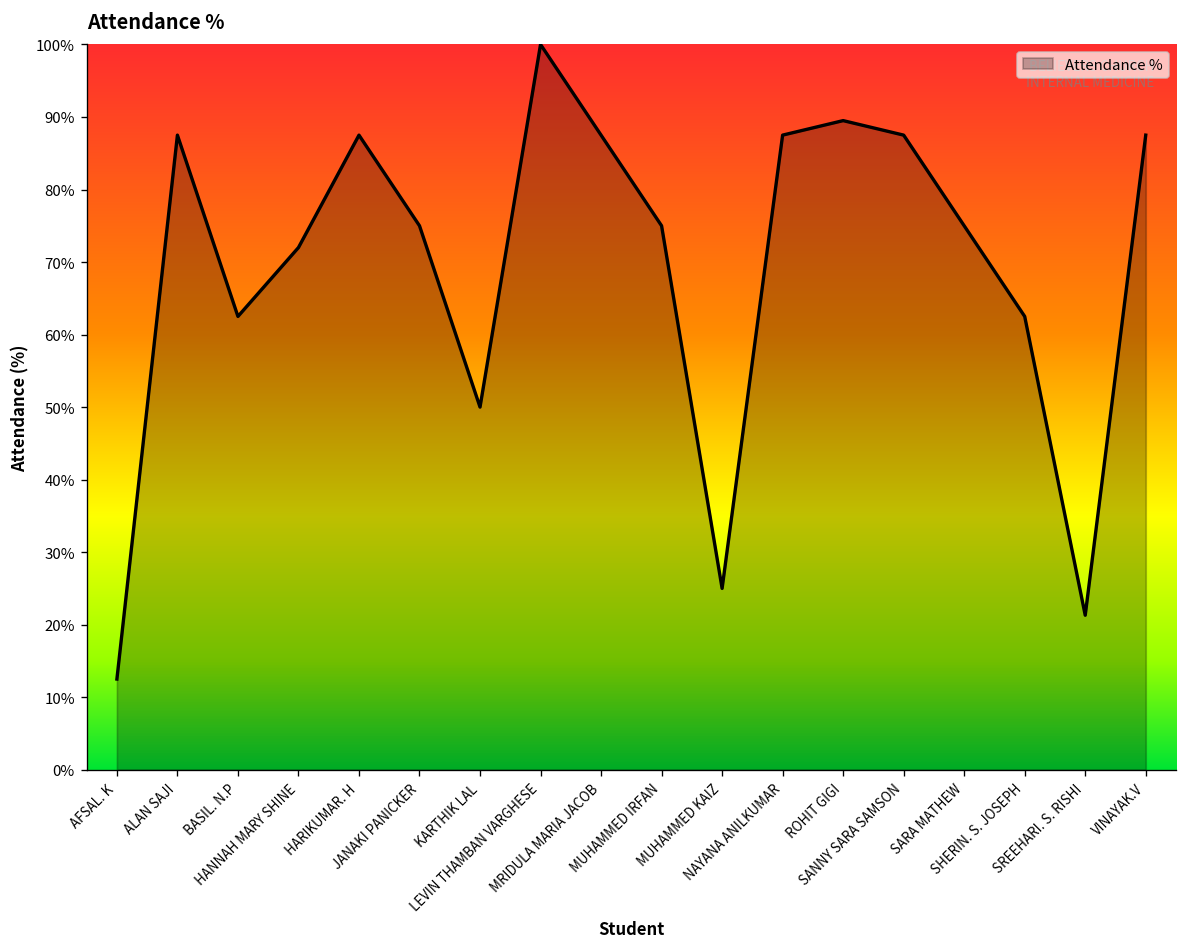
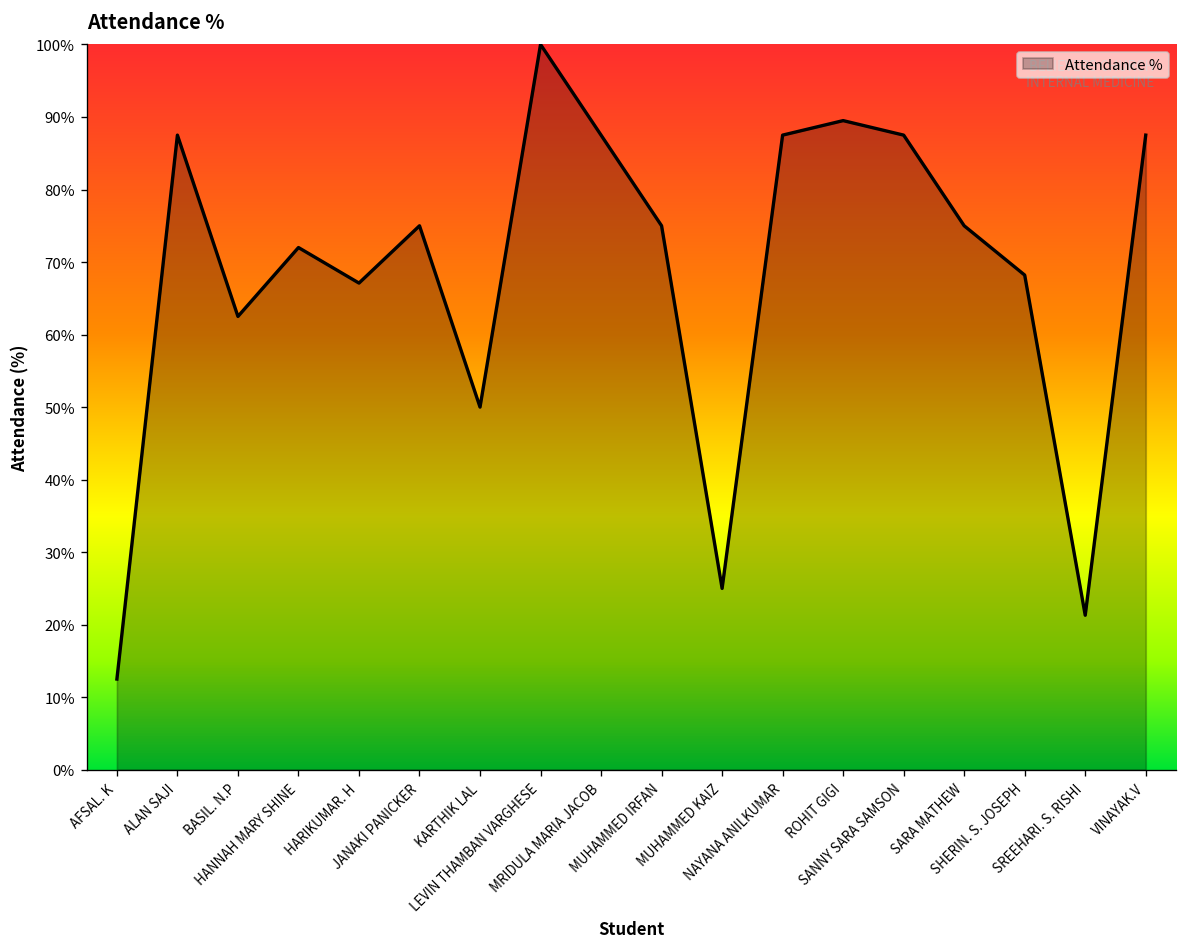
  {
    "AFSAL. K": "13%",
    "ALAN SAJI": "88%",
    "BASIL. N.P": "63%",
    "HANNAH MARY SHINE": "72%",
-   "HARIKUMAR. H": "88%",
+   "HARIKUMAR. H": "67%",
    "JANAKI PANICKER": "75%",
    "KARTHIK LAL": "50%",
    "LEVIN THAMBAN VARGHESE": "100%",
    "MRIDULA MARIA JACOB": "88%",
    "MUHAMMED IRFAN": "75%",
    "MUHAMMED KAIZ": "25%",
    "NAYANA ANILKUMAR": "88%",
    "ROHIT GIGI": "90%",
    "SANNY SARA SAMSON": "88%",
    "SARA MATHEW": "75%",
-   "SHERIN. S. JOSEPH": "63%",
+   "SHERIN. S. JOSEPH": "68%",
    "SREEHARI. S. RISHI": "21%",
    "VINAYAK.V": "88%"
  }
